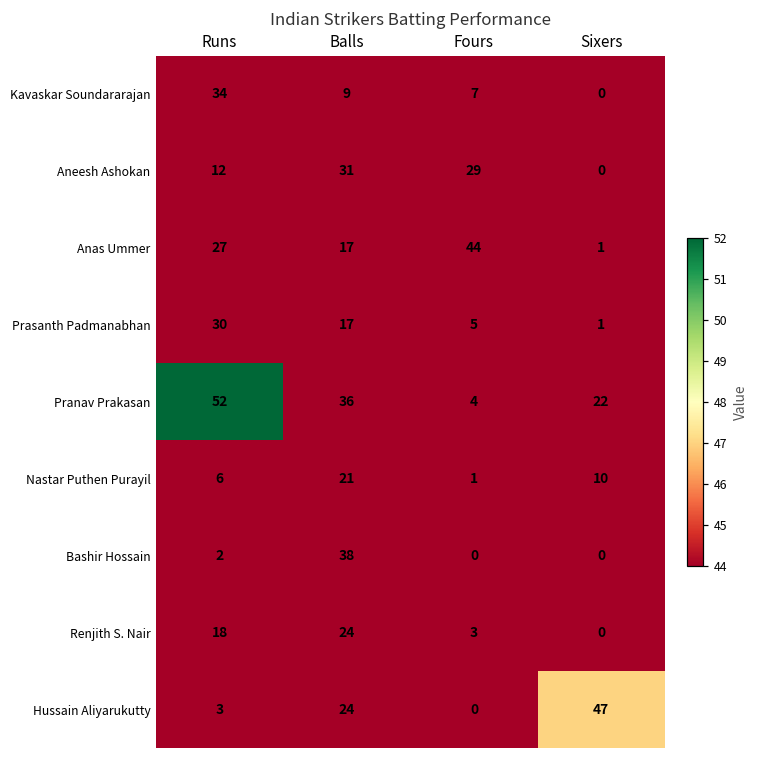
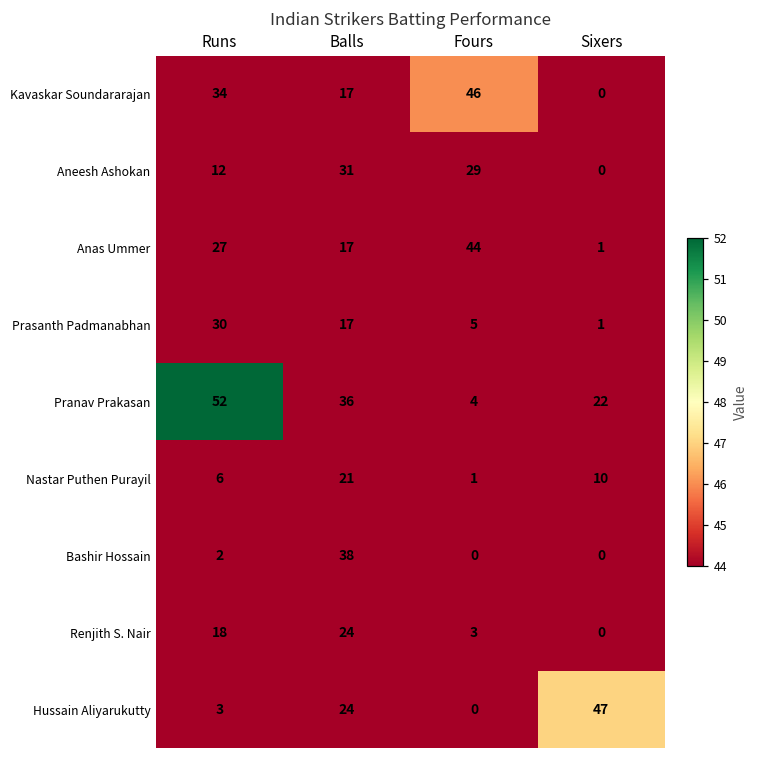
  {
    "Kavaskar Soundararajan": {
      "Runs": 34,
-     "Balls": 9,
-     "Fours": 7,
+     "Balls": 17,
+     "Fours": 46,
      "Sixers": 0
    },
    "Aneesh Ashokan": {
      "Runs": 12,
      "Balls": 31,
      "Fours": 29,
      "Sixers": 0
    },
    "Anas Ummer": {
      "Runs": 27,
      "Balls": 17,
      "Fours": 44,
      "Sixers": 1
    },
    "Prasanth Padmanabhan": {
      "Runs": 30,
      "Balls": 17,
      "Fours": 5,
      "Sixers": 1
    },
    "Pranav Prakasan": {
      "Runs": 52,
      "Balls": 36,
      "Fours": 4,
      "Sixers": 22
    },
    "Nastar Puthen Purayil": {
      "Runs": 6,
      "Balls": 21,
      "Fours": 1,
      "Sixers": 10
    },
    "Bashir Hossain": {
      "Runs": 2,
      "Balls": 38,
      "Fours": 0,
      "Sixers": 0
    },
    "Renjith S. Nair": {
      "Runs": 18,
      "Balls": 24,
      "Fours": 3,
      "Sixers": 0
    },
    "Hussain Aliyarukutty": {
      "Runs": 3,
      "Balls": 24,
      "Fours": 0,
      "Sixers": 47
    }
  }
